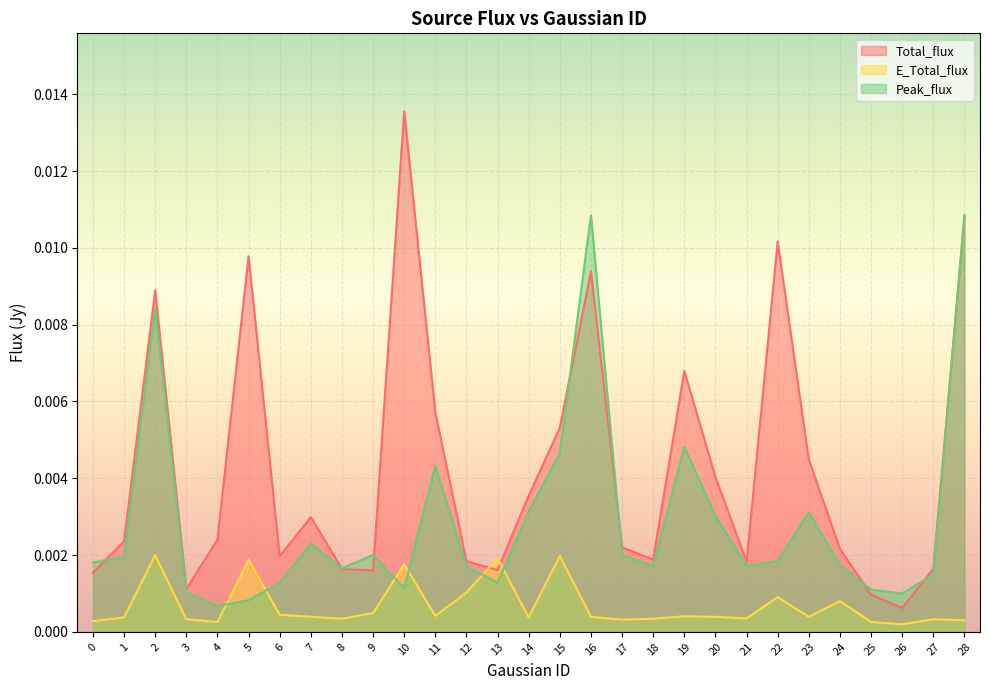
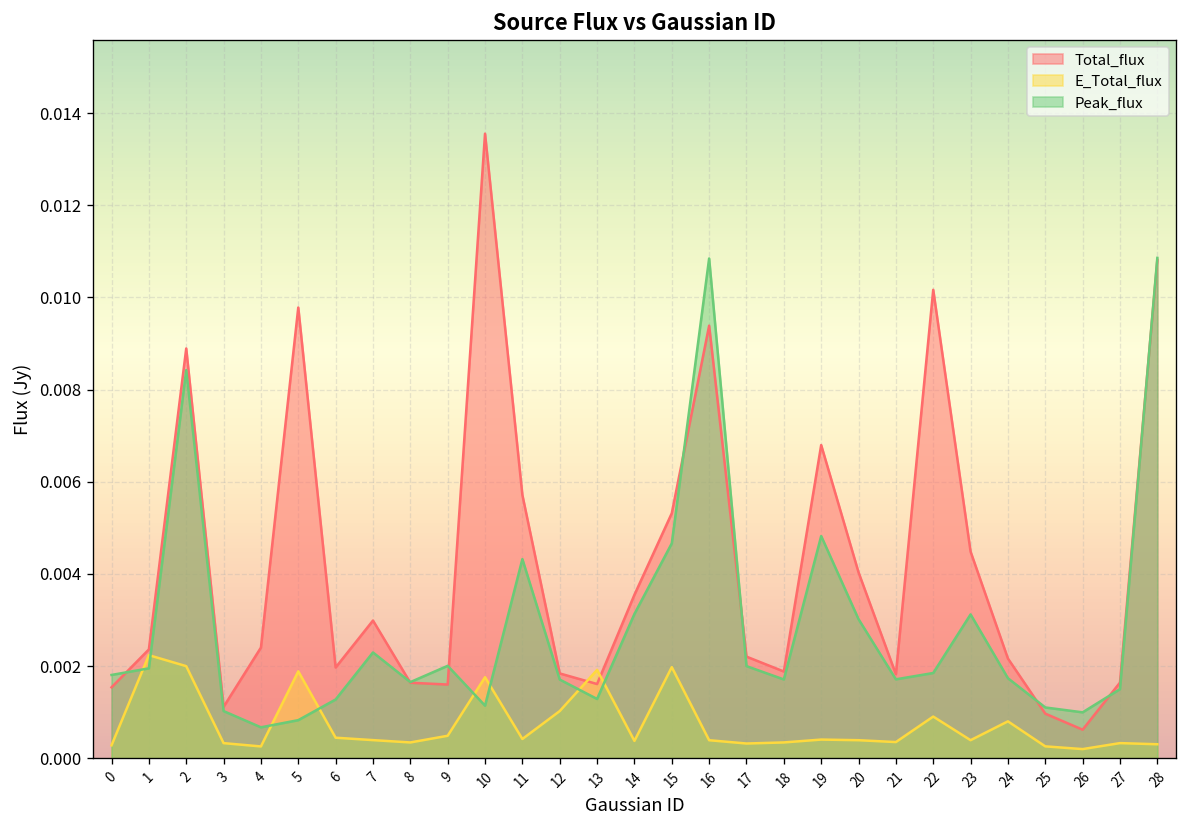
  {
    "Total_flux": {
      "0": 0.0015,
      "1": 0.0024,
      "2": 0.0089,
      "3": 0.0011,
      "4": 0.0024,
      "5": 0.0098,
      "6": 0.0020,
      "7": 0.0030,
      "9": 0.0016,
      "10": 0.0136,
      "11": 0.0057,
      "12": 0.0018,
      "13": 0.0016,
      "14": 0.0035,
      "15": 0.0053,
      "16": 0.0094,
      "17": 0.0022,
      "18": 0.0019,
      "19": 0.0068,
      "20": 0.0040,
      "21": 0.0018,
      "22": 0.0102,
      "23": 0.0045,
      "24": 0.0022,
      "25": 0.0010,
      "26": 0.0006,
      "27": 0.0016
    },
    "E_Total_flux": {
      "0": 0.0003,
-     "1": 0.0004,
+     "1": 0.0022,
      "2": 0.0020,
      "3": 0.0003,
      "4": 0.0003,
      "5": 0.0019,
      "6": 0.0004,
      "7": 0.0004,
      "8": 0.0003,
      "9": 0.0005,
      "10": 0.0018,
      "11": 0.0004,
      "12": 0.0010,
      "13": 0.0019,
      "14": 0.0004,
      "15": 0.0020,
      "16": 0.0004,
      "17": 0.0003,
      "18": 0.0003,
      "19": 0.0004,
      "20": 0.0004,
      "21": 0.0003,
      "22": 0.0009,
      "23": 0.0004,
      "24": 0.0008,
      "25": 0.0003,
      "26": 0.0002,
      "27": 0.0003,
      "28": 0.0003
    },
    "Peak_flux": {
      "0": 0.0018,
      "1": 0.0020,
      "2": 0.0084,
      "3": 0.0010,
      "4": 0.0007,
      "5": 0.0008,
      "6": 0.0013,
      "7": 0.0023,
      "9": 0.0020,
      "10": 0.0011,
      "11": 0.0043,
      "12": 0.0017,
      "13": 0.0013,
      "14": 0.0031,
      "15": 0.0047,
      "16": 0.0108,
      "17": 0.0020,
      "18": 0.0017,
      "19": 0.0048,
      "20": 0.0030,
      "21": 0.0017,
      "22": 0.0018,
      "23": 0.0031,
      "24": 0.0017,
      "25": 0.0011,
      "26": 0.0010,
      "27": 0.0015
    }
  }
